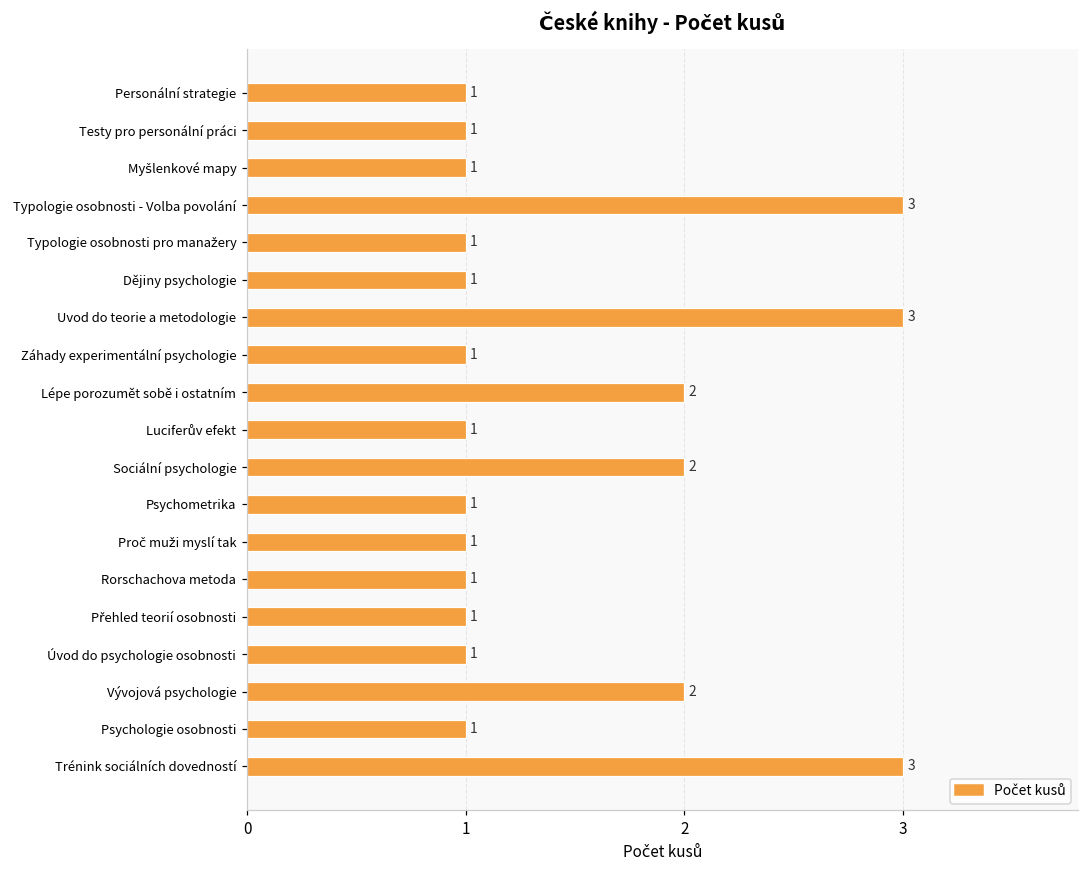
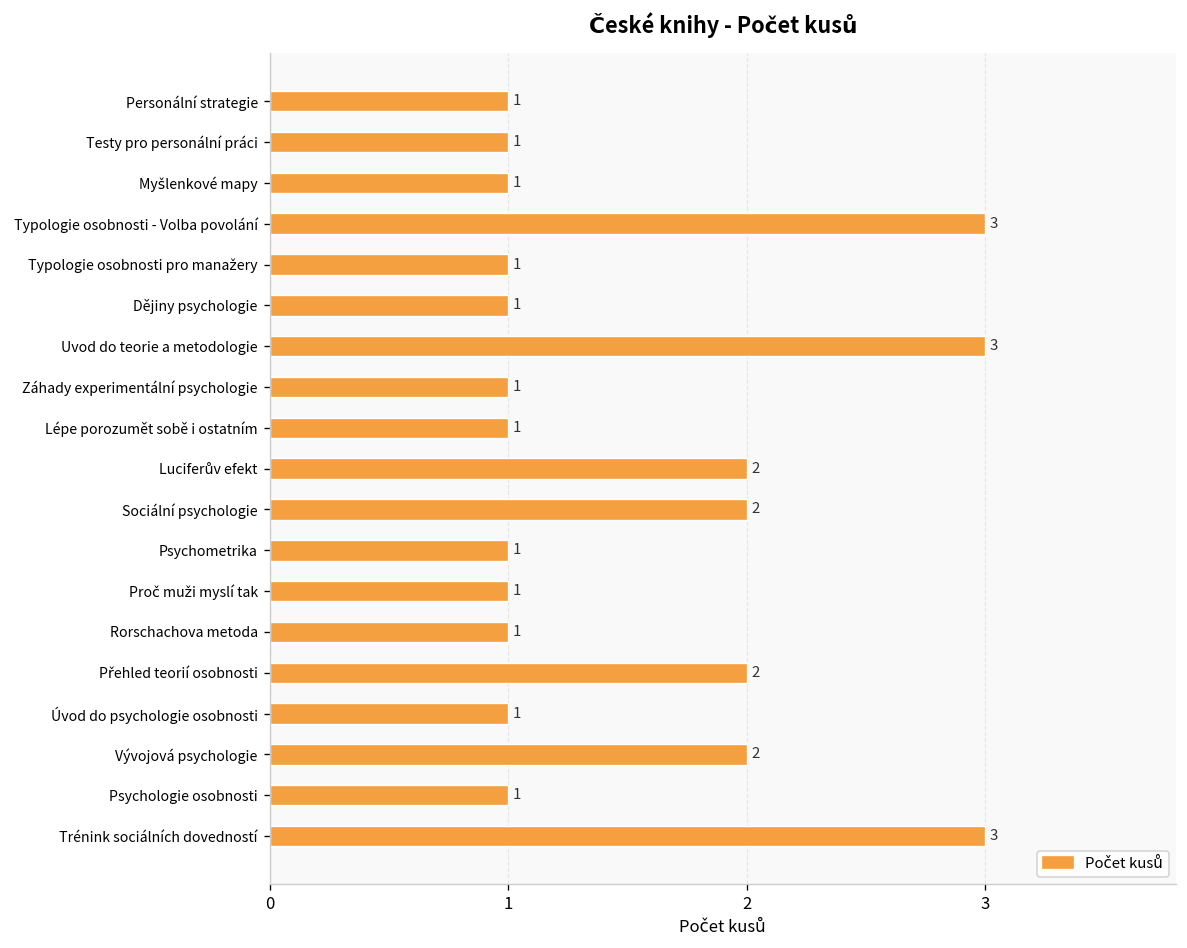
  {
    "Personální strategie": 1,
    "Testy pro personální práci": 1,
    "Myšlenkové mapy": 1,
    "Typologie osobnosti - Volba povolání": 3,
    "Typologie osobnosti pro manažery": 1,
    "Dějiny psychologie": 1,
    "Uvod do teorie a metodologie": 3,
    "Záhady experimentální psychologie": 1,
-   "Lépe porozumět sobě i ostatním": 2,
-   "Luciferův efekt": 1,
+   "Lépe porozumět sobě i ostatním": 1,
+   "Luciferův efekt": 2,
    "Sociální psychologie": 2,
    "Psychometrika": 1,
    "Proč muži myslí tak": 1,
    "Rorschachova metoda": 1,
-   "Přehled teorií osobnosti": 1,
+   "Přehled teorií osobnosti": 2,
    "Úvod do psychologie osobnosti": 1,
    "Vývojová psychologie": 2,
    "Psychologie osobnosti": 1,
    "Trénink sociálních dovedností": 3
  }
